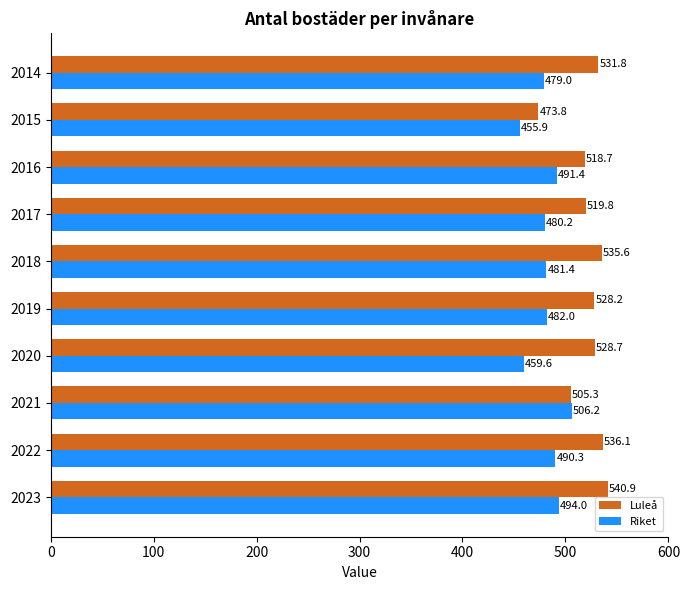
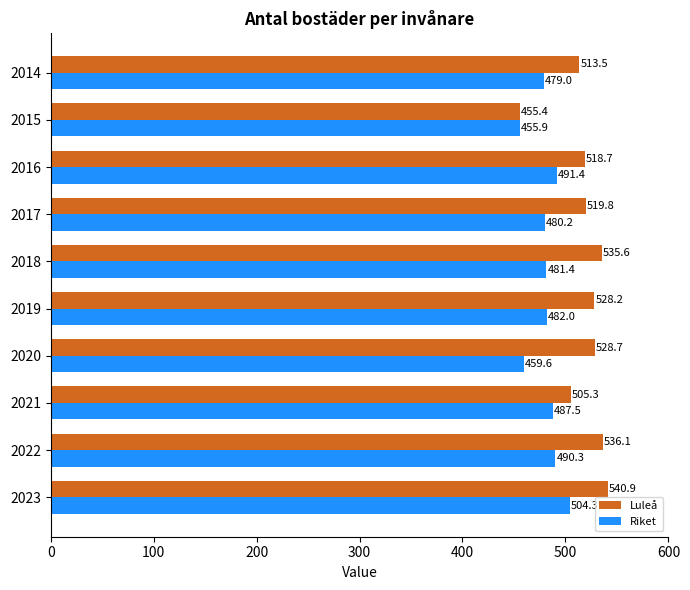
  {
    "Luleå": {
-     "2014": 531.8,
-     "2015": 473.8,
+     "2014": 513.5,
+     "2015": 455.4,
      "2016": 518.7,
      "2017": 519.8,
      "2018": 535.6,
      "2019": 528.2,
      "2020": 528.7,
      "2021": 505.3,
      "2022": 536.1,
      "2023": 540.9
    },
    "Riket": {
      "2014": 479.0,
      "2015": 455.9,
      "2016": 491.4,
      "2017": 480.2,
      "2018": 481.4,
      "2019": 482.0,
      "2020": 459.6,
-     "2021": 506.2,
+     "2021": 487.5,
      "2022": 490.3,
-     "2023": 494
+     "2023": 504
    }
  }
